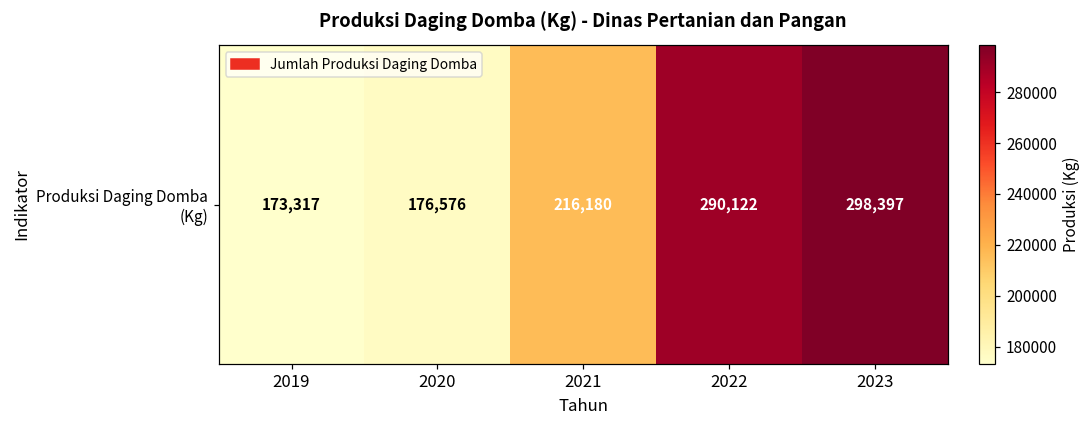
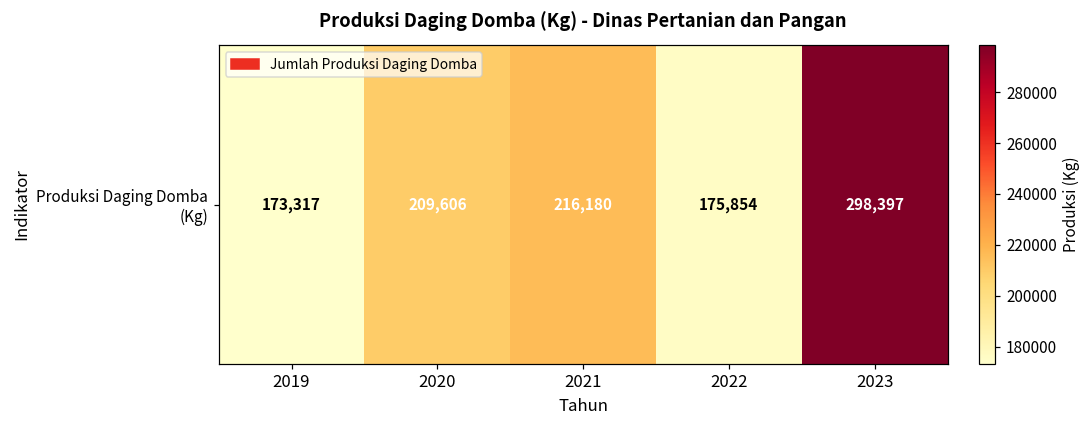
  {
    "Produksi Daging Domba (Kg)": {
      "2019": "173,317",
-     "2020": "176,576",
+     "2020": "209,606",
      "2021": "216,180",
-     "2022": "290,122",
+     "2022": "175,854",
      "2023": "298,397"
    }
  }
